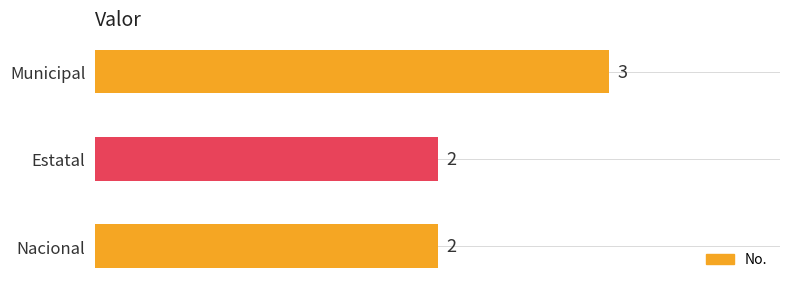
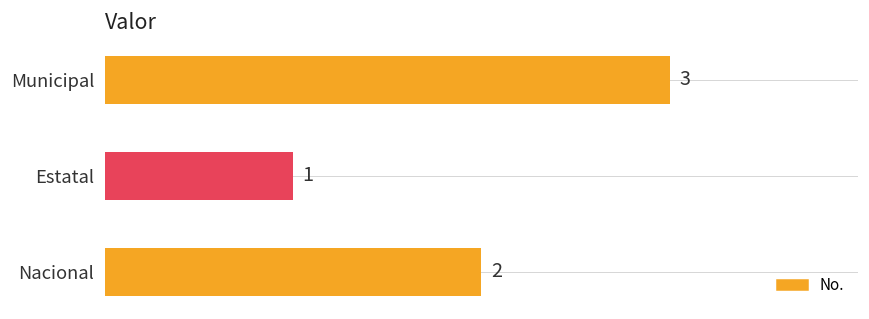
  {
    "Municipal": 3,
-   "Estatal": 2,
+   "Estatal": 1,
    "Nacional": 2
  }
